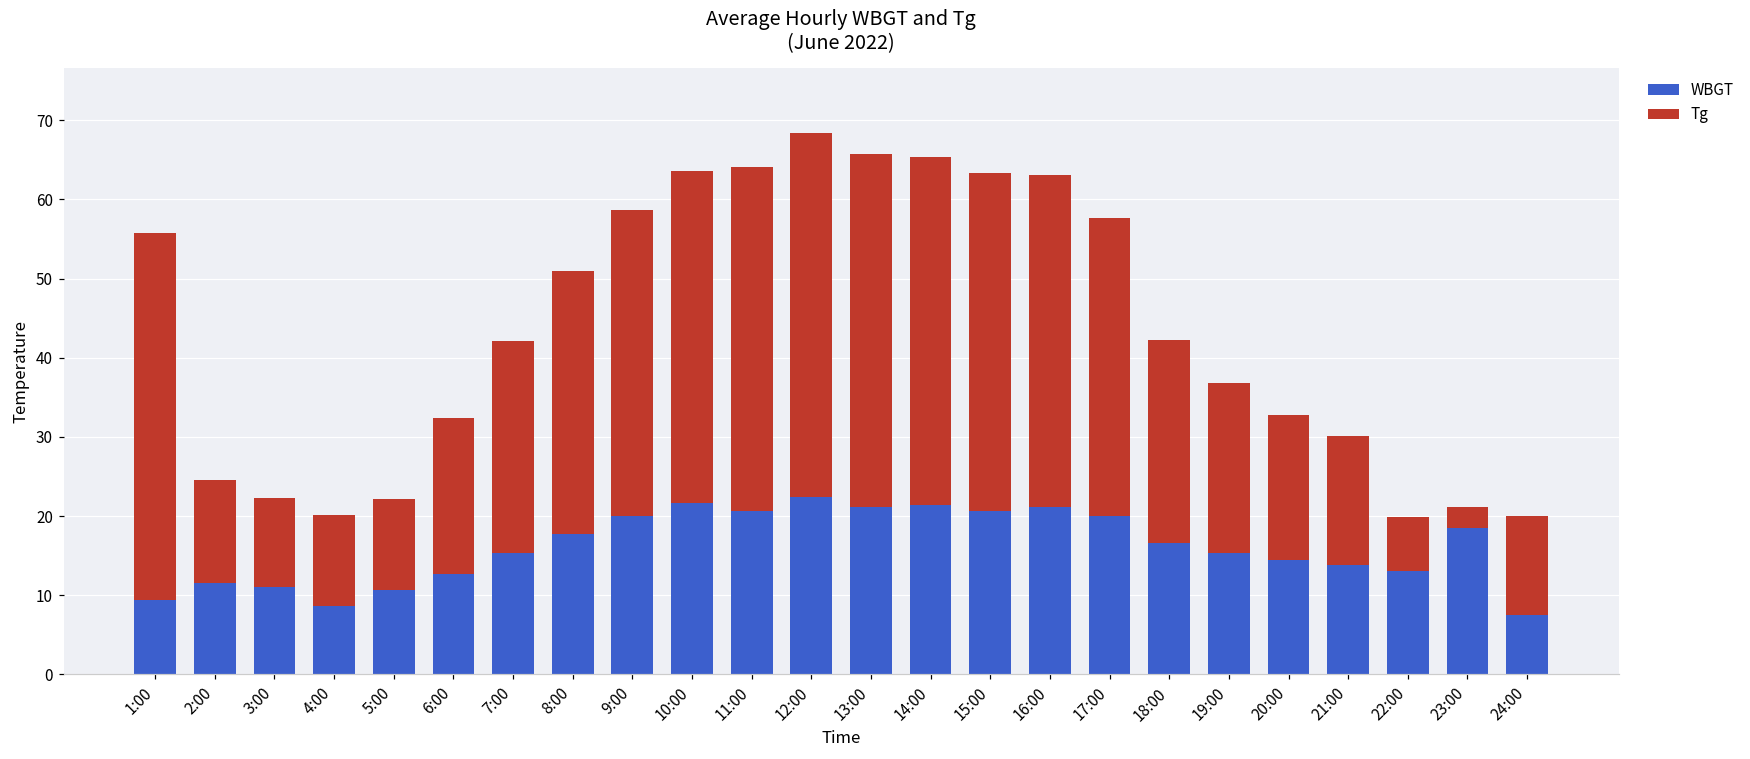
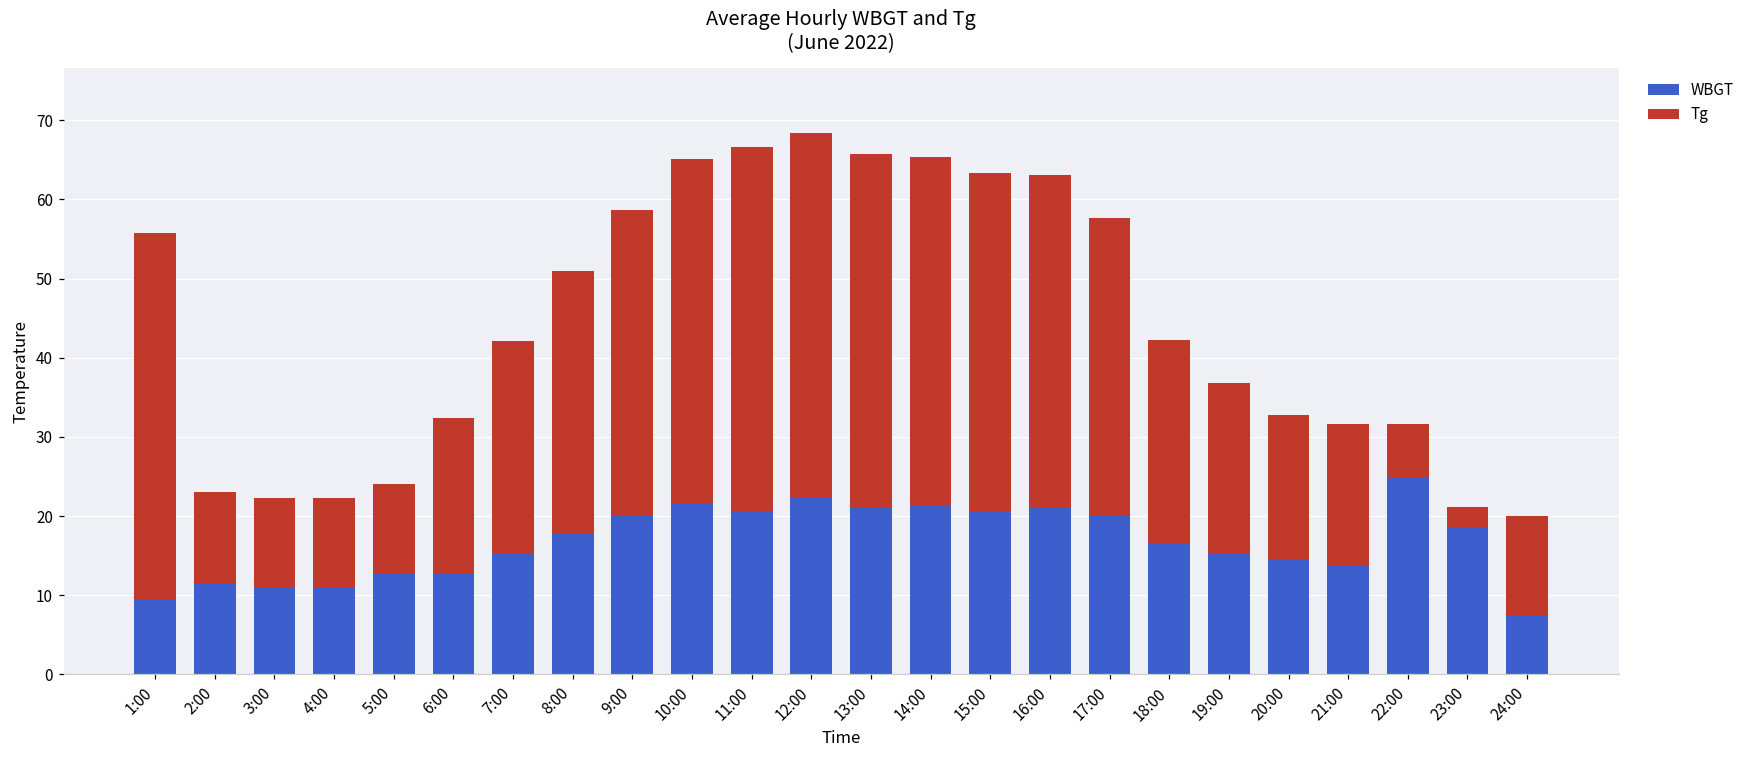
  {
    "WBGT": {
      "1:00": 9,
      "2:00": 12,
      "3:00": 11,
-     "4:00": 9,
-     "5:00": 11,
+     "4:00": 11,
+     "5:00": 13,
      "6:00": 13,
      "7:00": 15,
      "8:00": 18,
      "9:00": 20,
      "10:00": 22,
      "11:00": 21,
      "12:00": 22,
      "13:00": 21,
      "14:00": 21,
      "15:00": 21,
      "16:00": 21,
      "17:00": 20,
      "18:00": 17,
      "19:00": 15,
      "20:00": 15,
      "21:00": 14,
-     "22:00": 13,
+     "22:00": 25,
      "23:00": 19,
      "24:00": 8
    },
    "Tg": {
      "1:00": 46,
-     "2:00": 13,
+     "2:00": 11,
      "3:00": 11,
      "4:00": 11,
      "5:00": 11,
      "6:00": 20,
      "7:00": 27,
      "8:00": 33,
      "9:00": 39,
-     "10:00": 42,
-     "11:00": 43,
+     "10:00": 43,
+     "11:00": 46,
      "12:00": 46,
      "13:00": 45,
      "14:00": 44,
      "15:00": 43,
      "16:00": 42,
      "17:00": 38,
      "18:00": 26,
      "19:00": 21,
      "20:00": 18,
-     "21:00": 16,
+     "21:00": 18,
      "22:00": 7,
      "23:00": 3,
      "24:00": 12
    }
  }
